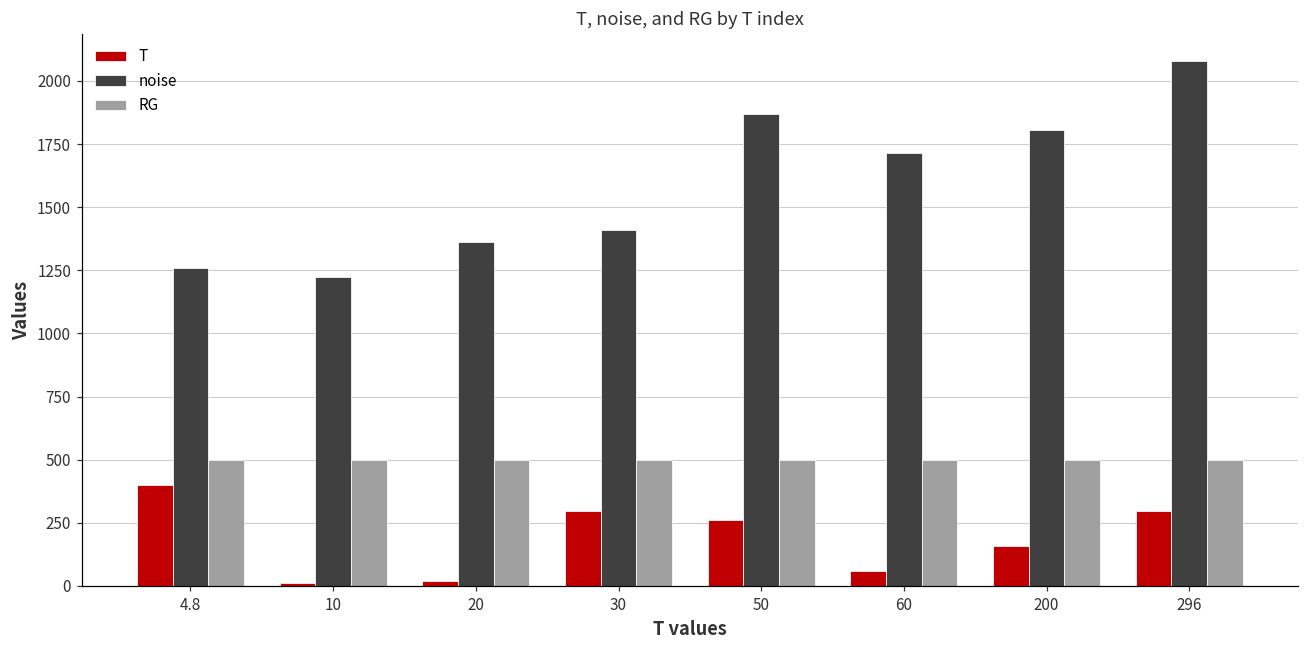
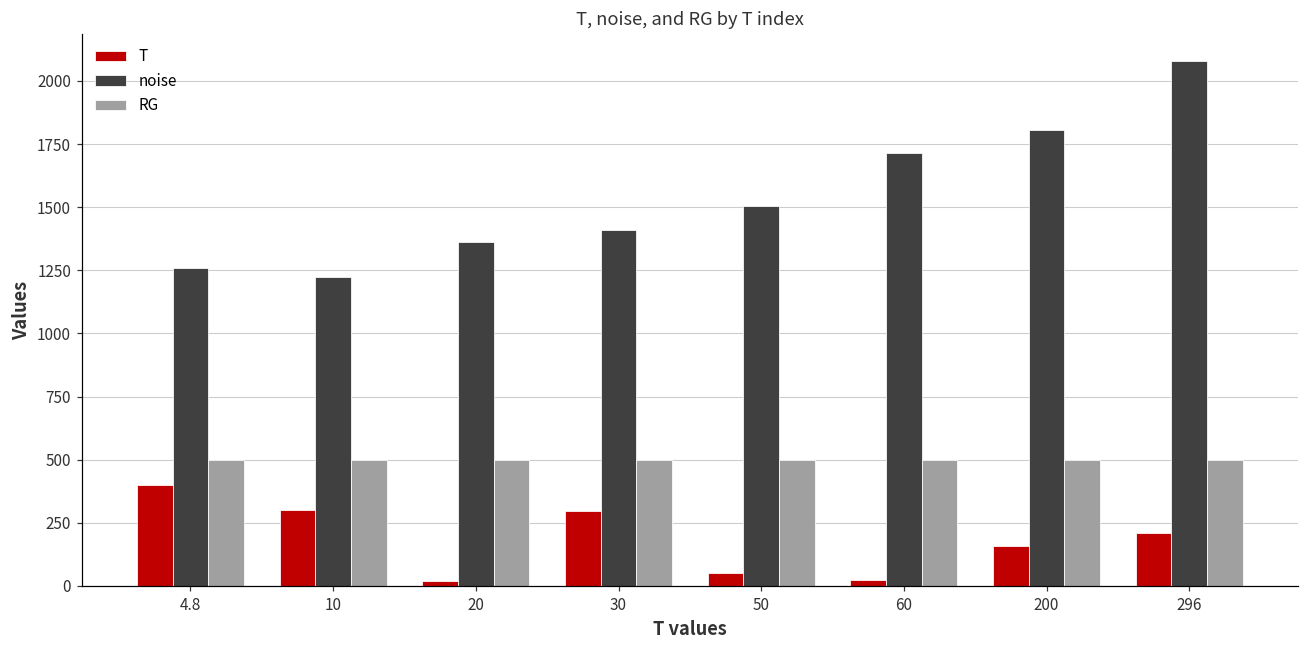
  {
    "T": {
      "4.8": 400,
-     "10": 10,
+     "10": 300,
      "20": 20,
      "30": 300,
-     "50": 260,
-     "60": 60,
+     "50": 50,
+     "60": 20,
      "200": 160,
-     "296": 300
+     "296": 210
    },
    "noise": {
      "4.8": 1260,
      "10": 1230,
      "20": 1360,
      "30": 1410,
-     "50": 1870,
+     "50": 1510,
      "60": 1710,
      "200": 1800,
      "296": 2080
    },
    "RG": {
      "4.8": 500,
      "10": 500,
      "20": 500,
      "30": 500,
      "50": 500,
      "60": 500,
      "200": 500,
      "296": 500
    }
  }
